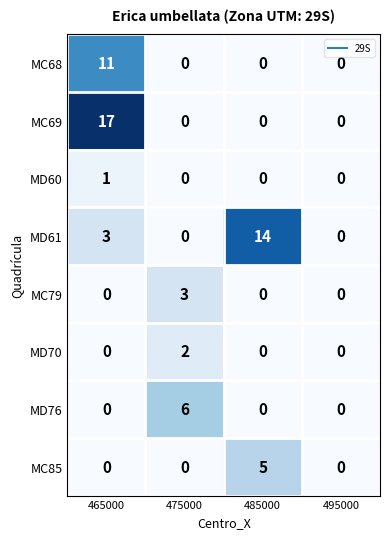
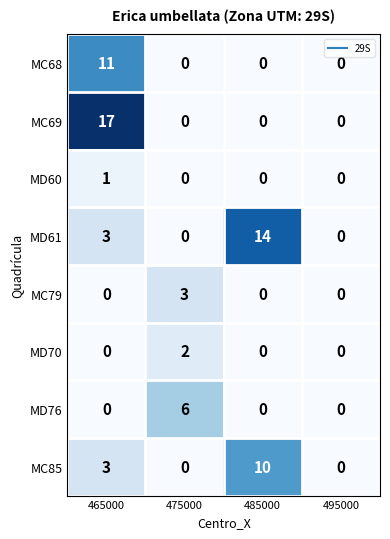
  {
    "MC68": {
      "465000": 11,
      "475000": 0,
      "485000": 0
    },
    "MC69": {
      "465000": 17,
      "475000": 0,
      "485000": 0,
      "495000": 0
    },
    "MD60": {
      "465000": 1,
      "475000": 0,
      "485000": 0,
      "495000": 0
    },
    "MD61": {
      "465000": 3,
      "475000": 0,
      "485000": 14,
      "495000": 0
    },
    "MC79": {
      "465000": 0,
      "475000": 3,
      "485000": 0,
      "495000": 0
    },
    "MD70": {
      "465000": 0,
      "475000": 2,
      "485000": 0,
      "495000": 0
    },
    "MD76": {
      "465000": 0,
      "475000": 6,
      "485000": 0,
      "495000": 0
    },
    "MC85": {
-     "465000": 0,
+     "465000": 3,
      "475000": 0,
-     "485000": 5,
+     "485000": 10,
      "495000": 0
    }
  }
